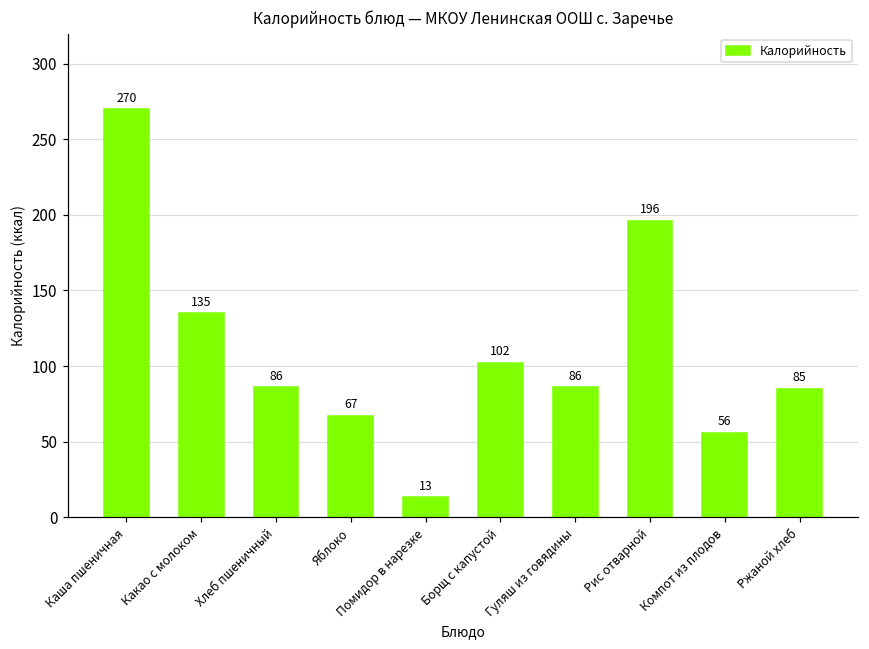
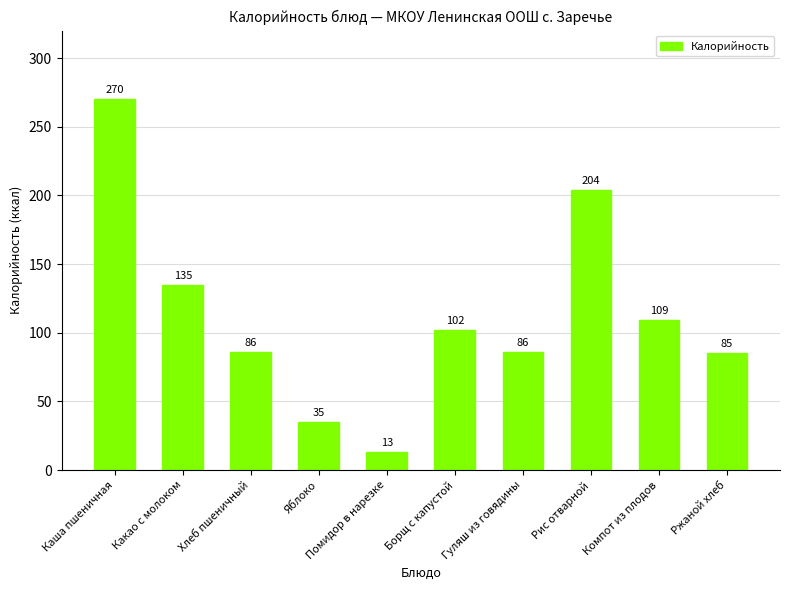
  {
    "Каша пшеничная": 270,
    "Какао с молоком": 135,
    "Хлеб пшеничный": 86,
-   "Яблоко": 67,
+   "Яблоко": 35,
    "Помидор в нарезке": 13,
    "Борщ с капустой": 102,
    "Гуляш из говядины": 86,
-   "Рис отварной": 196,
-   "Компот из плодов": 56,
+   "Рис отварной": 204,
+   "Компот из плодов": 109,
    "Ржаной хлеб": 85
  }
